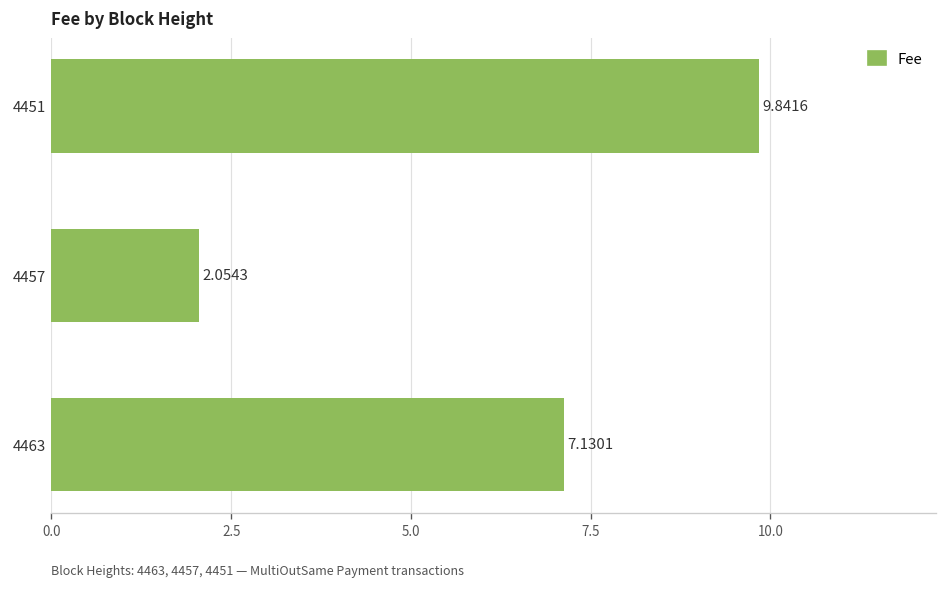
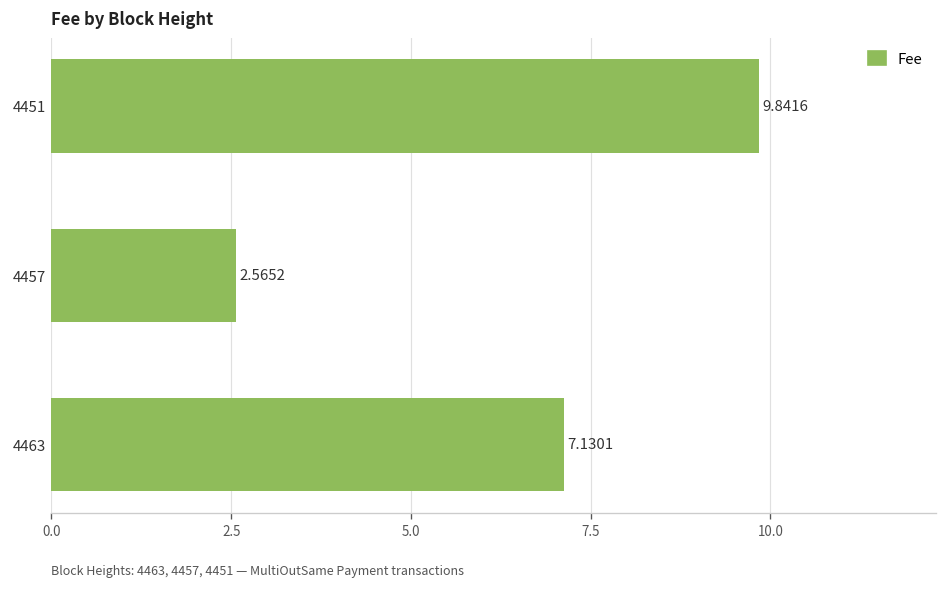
  {
    "4451": 9.8416,
-   "4457": 2.0543,
+   "4457": 2.5652,
    "4463": 7.1301
  }
